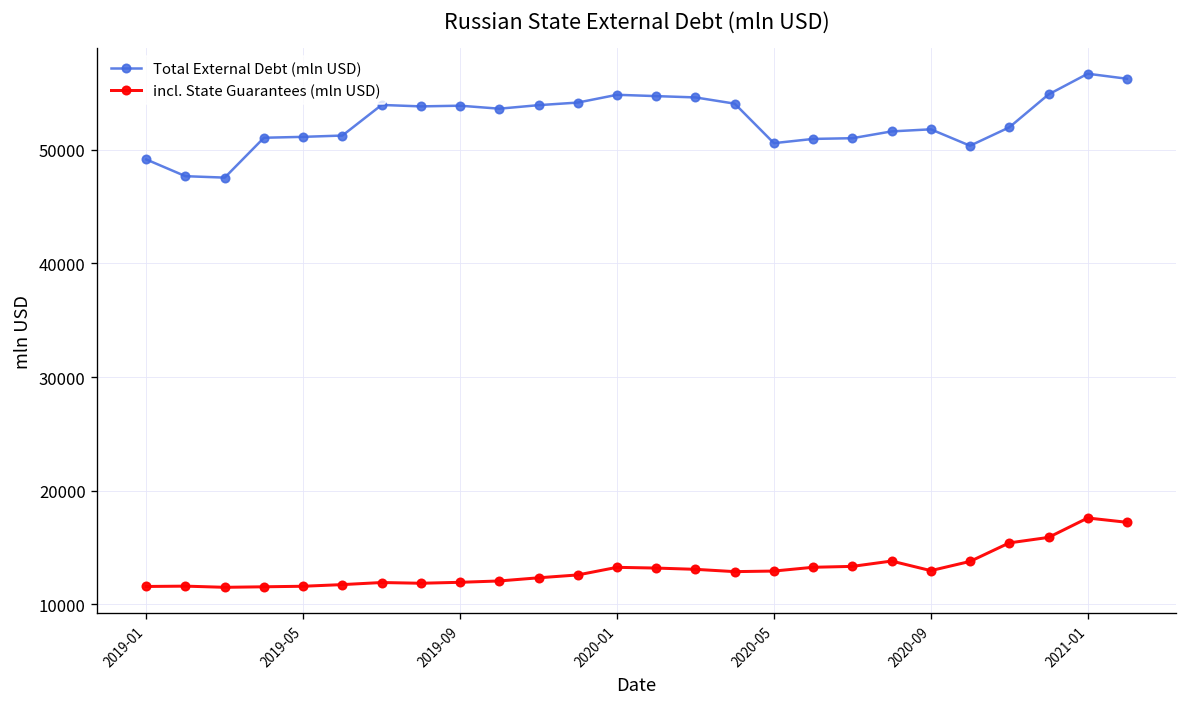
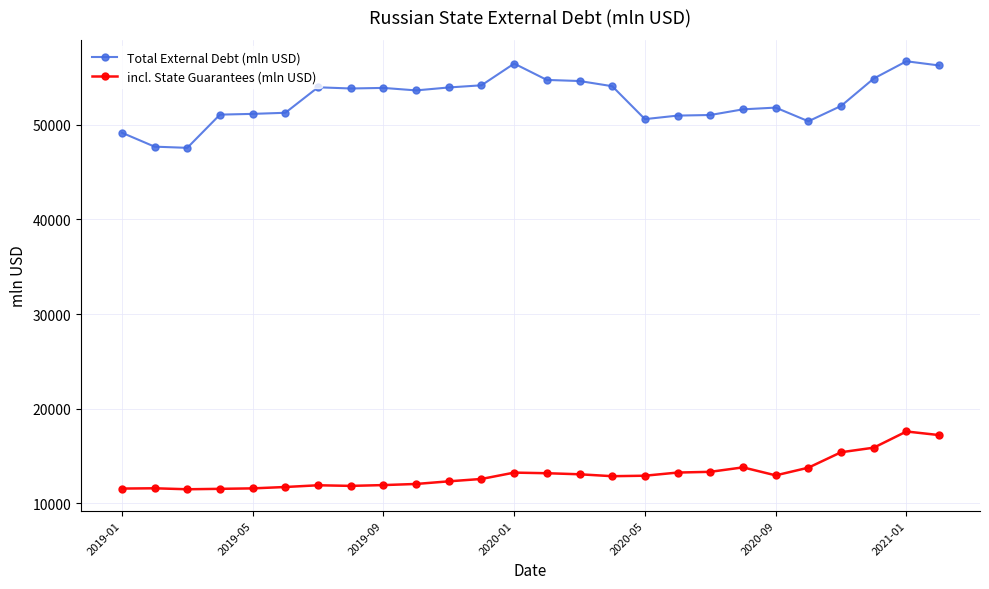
  {
    "Total External Debt (mln USD)": {
      "2019-01": 49000,
      "2019-05": 51000,
      "2019-09": 54000,
-     "2020-01": 55000,
+     "2020-01": 56000,
      "2020-05": 51000,
      "2020-09": 52000,
      "2021-01": 57000
    },
    "incl. State Guarantees (mln USD)": {
      "2019-01": 12000,
      "2019-05": 12000,
      "2019-09": 12000,
      "2020-01": 13000,
      "2020-05": 13000,
      "2020-09": 13000,
      "2021-01": 18000
    }
  }
